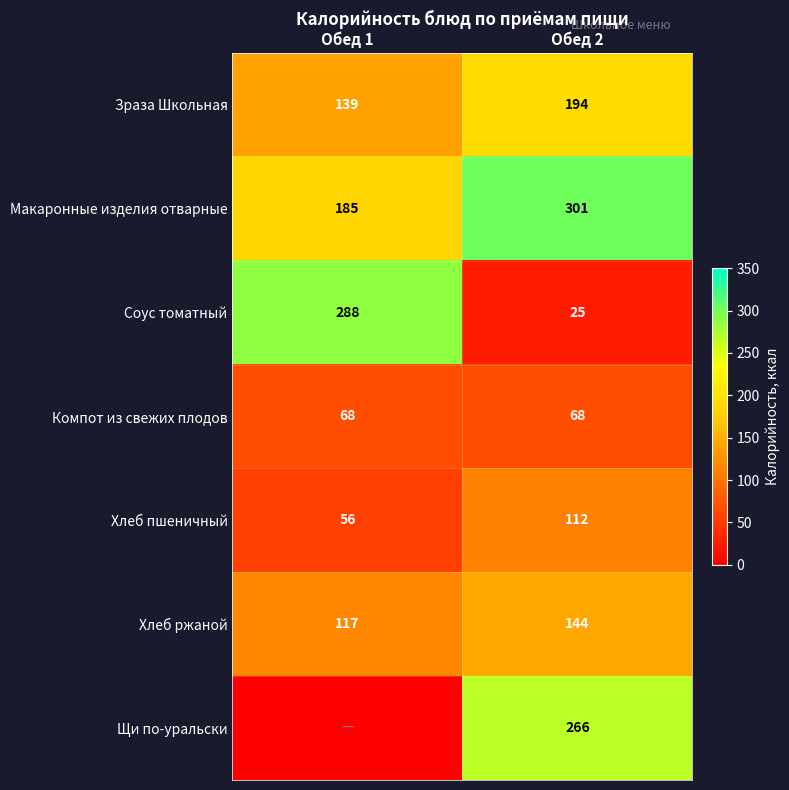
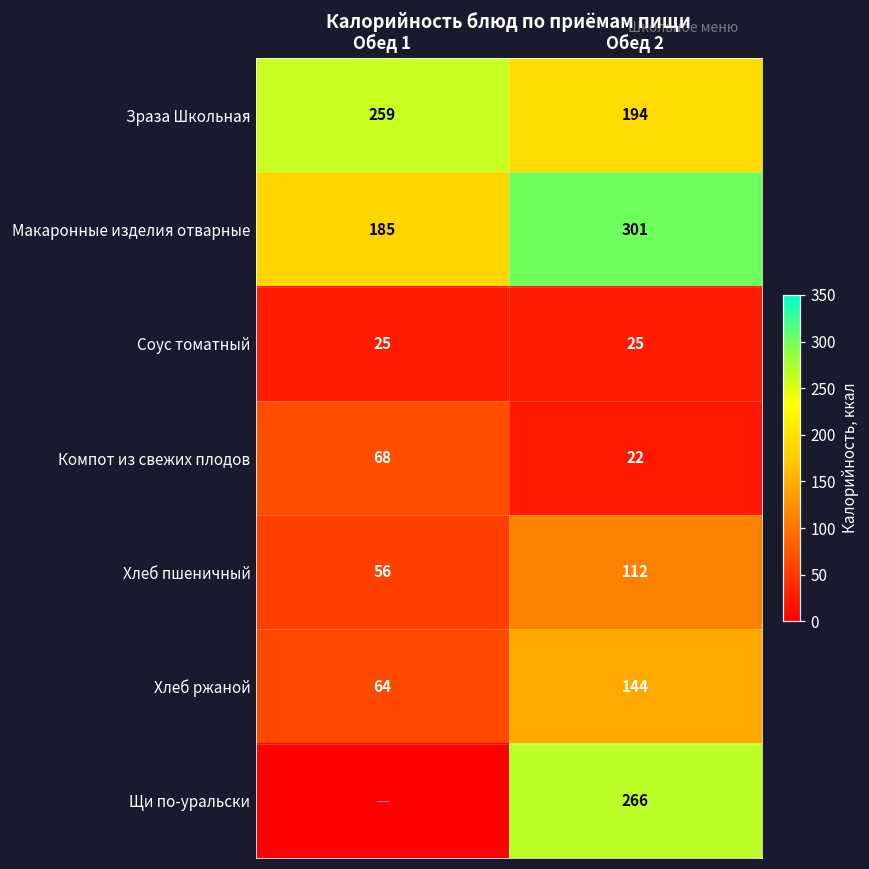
  {
    "Зраза Школьная": {
-     "Обед 1": 139,
+     "Обед 1": 259,
      "Обед 2": 194
    },
    "Макаронные изделия отварные": {
      "Обед 1": 185,
      "Обед 2": 301
    },
    "Соус томатный": {
-     "Обед 1": 288,
+     "Обед 1": 25,
      "Обед 2": 25
    },
    "Компот из свежих плодов": {
      "Обед 1": 68,
-     "Обед 2": 68
+     "Обед 2": 22
    },
    "Хлеб пшеничный": {
      "Обед 1": 56,
      "Обед 2": 112
    },
    "Хлеб ржаной": {
-     "Обед 1": 117,
+     "Обед 1": 64,
      "Обед 2": 144
    },
    "Щи по-уральски": {
      "Обед 2": 266
    }
  }
